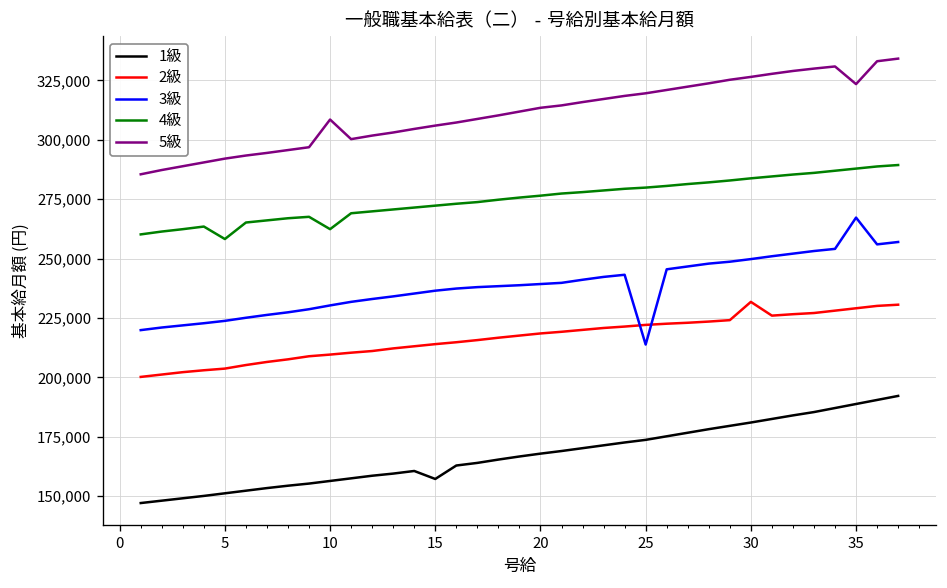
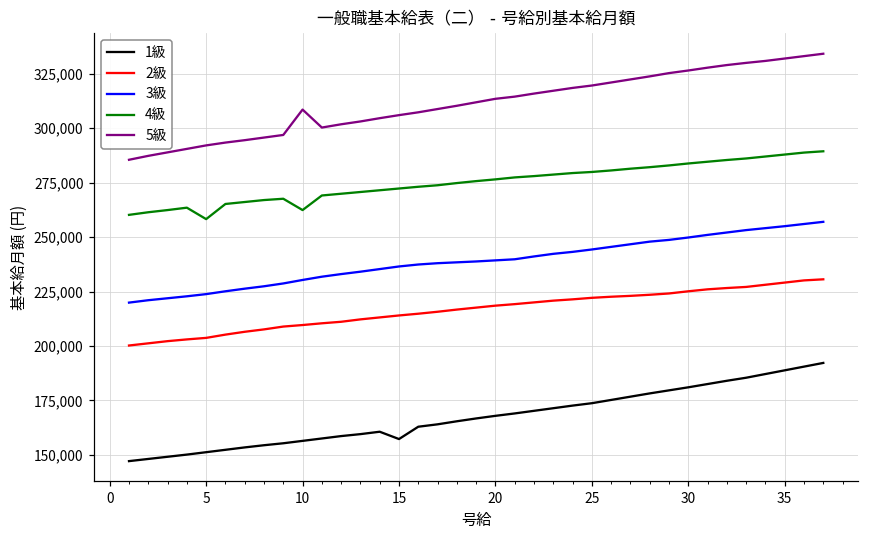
  {
    "1級": {
      "5": "151,000",
      "10": "156,000",
      "15": "157,000",
      "20": "168,000",
      "25": "174,000",
      "30": "181,000",
      "35": "189,000"
    },
    "2級": {
      "5": "204,000",
      "10": "210,000",
      "15": "214,000",
      "20": "219,000",
      "25": "222,000",
-     "30": "232,000",
+     "30": "225,000",
      "35": "229,000"
    },
    "3級": {
      "5": "224,000",
      "10": "230,000",
      "15": "237,000",
      "20": "239,000",
-     "25": "214,000",
+     "25": "244,000",
      "30": "250,000",
-     "35": "267,000"
+     "35": "255,000"
    },
    "4級": {
      "5": "258,000",
      "10": "262,000",
      "15": "272,000",
      "20": "277,000",
      "25": "280,000",
      "30": "284,000",
      "35": "288,000"
    },
    "5級": {
      "5": "292,000",
      "10": "309,000",
      "15": "306,000",
      "20": "314,000",
      "25": "320,000",
      "30": "327,000",
-     "35": "323,000"
+     "35": "332,000"
    }
  }
